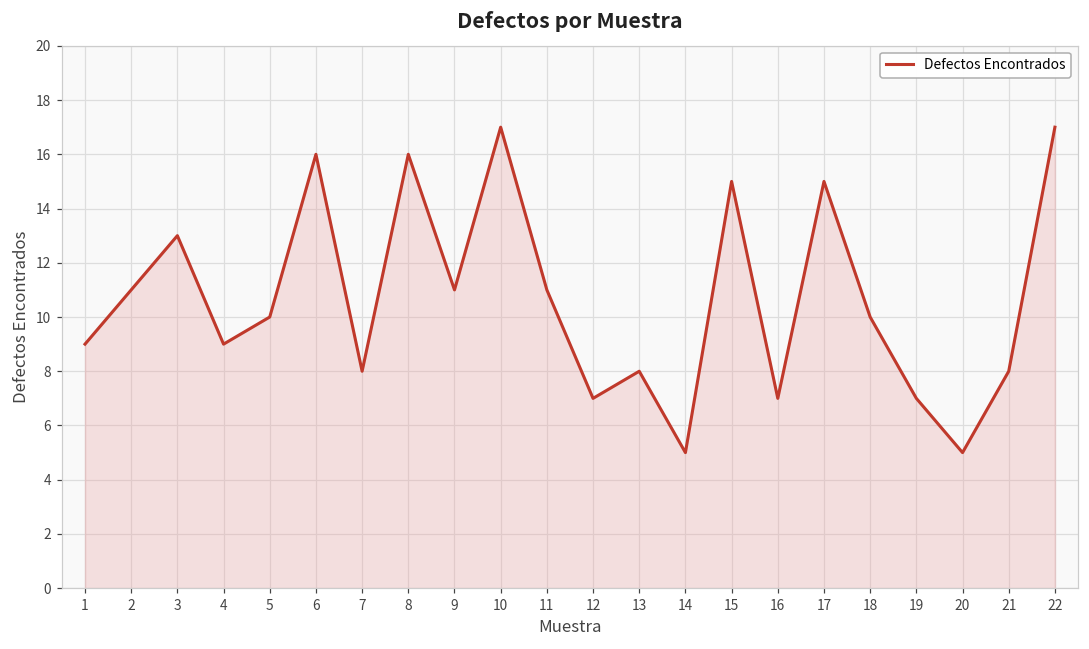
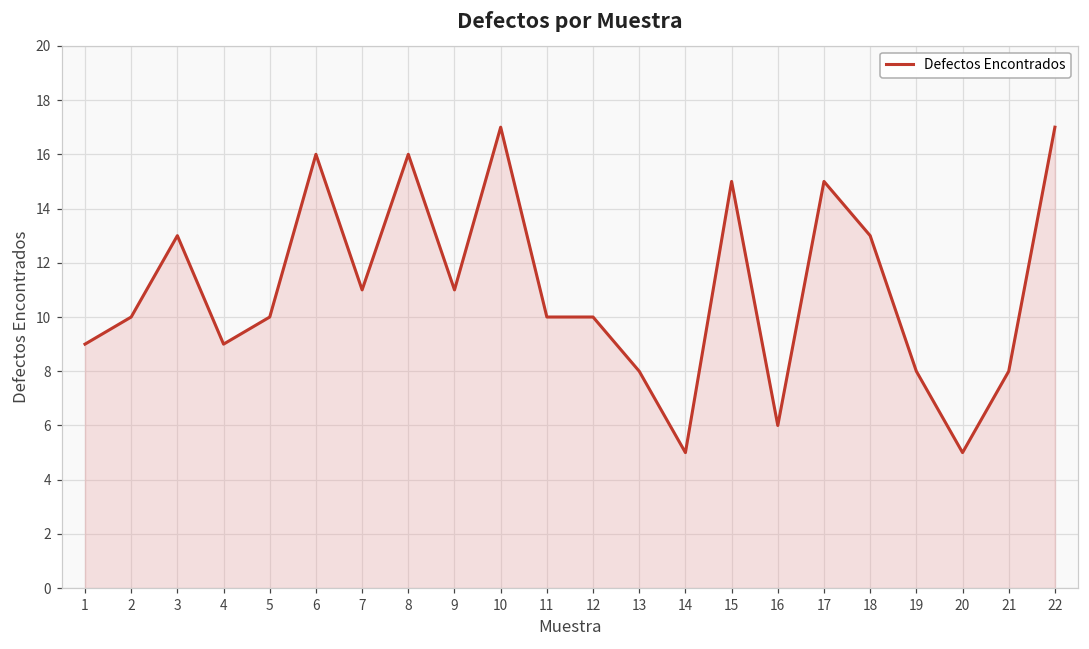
  {
    "1": 9,
-   "2": 11,
+   "2": 10,
    "3": 13,
    "4": 9,
    "5": 10,
    "6": 16,
-   "7": 8,
+   "7": 11,
    "8": 16,
    "9": 11,
    "10": 17,
-   "11": 11,
-   "12": 7,
+   "11": 10,
+   "12": 10,
    "13": 8,
    "14": 5,
    "15": 15,
-   "16": 7,
+   "16": 6,
    "17": 15,
-   "18": 10,
-   "19": 7,
+   "18": 13,
+   "19": 8,
    "20": 5,
    "21": 8,
    "22": 17
  }
